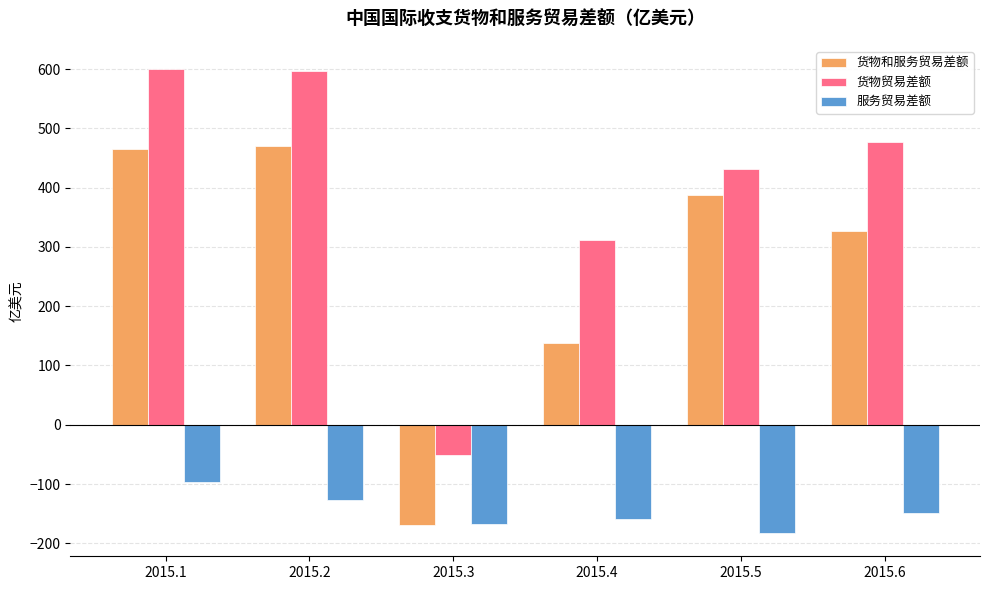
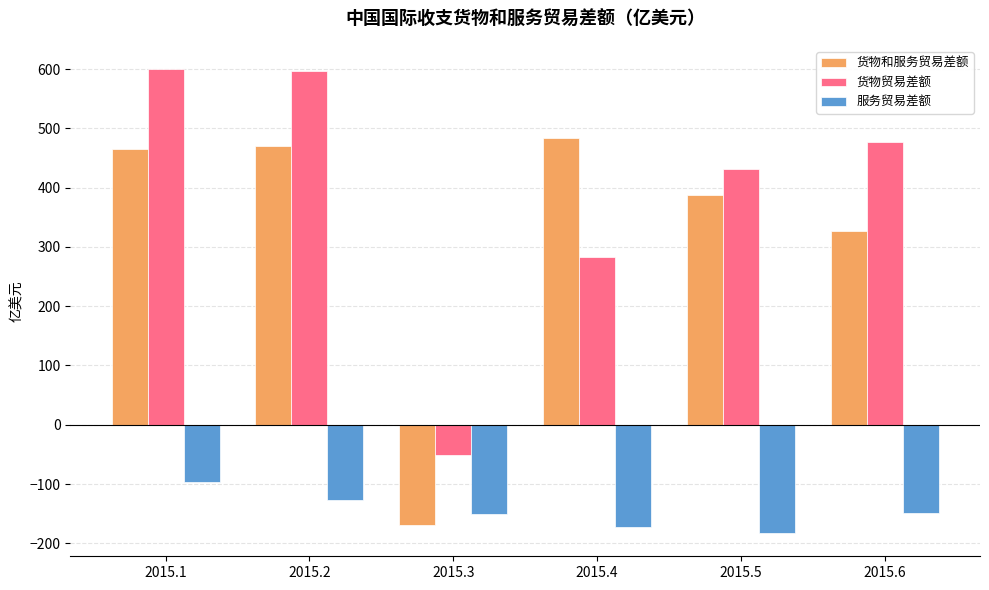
  {
    "货物和服务贸易差额": {
      "2015.1": 470,
      "2015.2": 470,
      "2015.3": -170,
-     "2015.4": 140,
+     "2015.4": 480,
      "2015.5": 390,
      "2015.6": 330
    },
    "货物贸易差额": {
      "2015.1": 600,
      "2015.2": 600,
      "2015.3": -50,
-     "2015.4": 310,
+     "2015.4": 280,
      "2015.5": 430,
      "2015.6": 480
    },
    "服务贸易差额": {
      "2015.1": -100,
      "2015.2": -130,
-     "2015.3": -170,
-     "2015.4": -160,
+     "2015.3": -150,
+     "2015.4": -170,
      "2015.5": -180,
      "2015.6": -150
    }
  }
